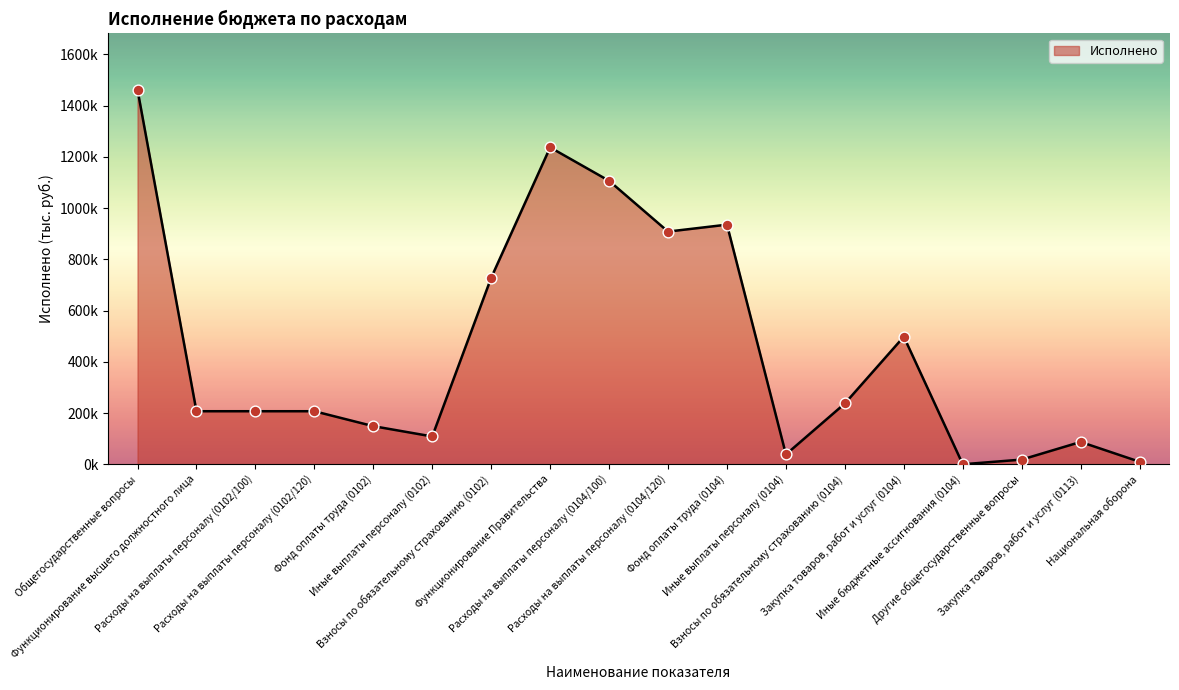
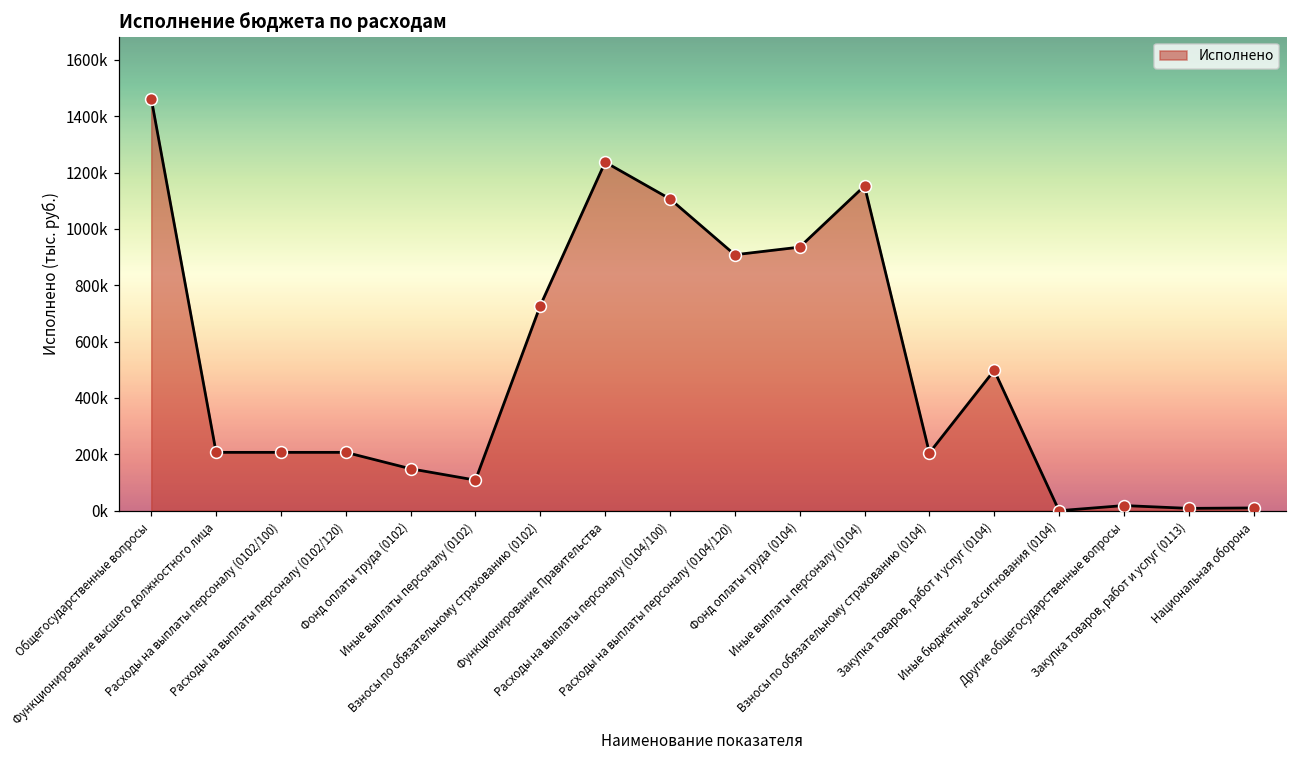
  {
    "Общегосударственные вопросы": 1460000,
    "Функционирование высшего должностного лица": 210000,
    "Расходы на выплаты персоналу (0102/100)": 210000,
    "Расходы на выплаты персоналу (0102/120)": 210000,
    "Фонд оплаты труда (0102)": 150000,
    "Иные выплаты персоналу (0102)": 110000,
    "Взносы по обязательному страхованию (0102)": 730000,
    "Функционирование Правительства": 1240000,
    "Расходы на выплаты персоналу (0104/100)": 1110000,
    "Расходы на выплаты персоналу (0104/120)": 910000,
    "Фонд оплаты труда (0104)": 940000,
-   "Иные выплаты персоналу (0104)": 40000,
-   "Взносы по обязательному страхованию (0104)": 240000,
+   "Иные выплаты персоналу (0104)": 1150000,
+   "Взносы по обязательному страхованию (0104)": 210000,
    "Закупка товаров, работ и услуг (0104)": 500000,
    "Иные бюджетные ассигнования (0104)": 0,
    "Другие общегосударственные вопросы": 20000,
-   "Закупка товаров, работ и услуг (0113)": 90000,
+   "Закупка товаров, работ и услуг (0113)": 10000,
    "Национальная оборона": 10000
  }
